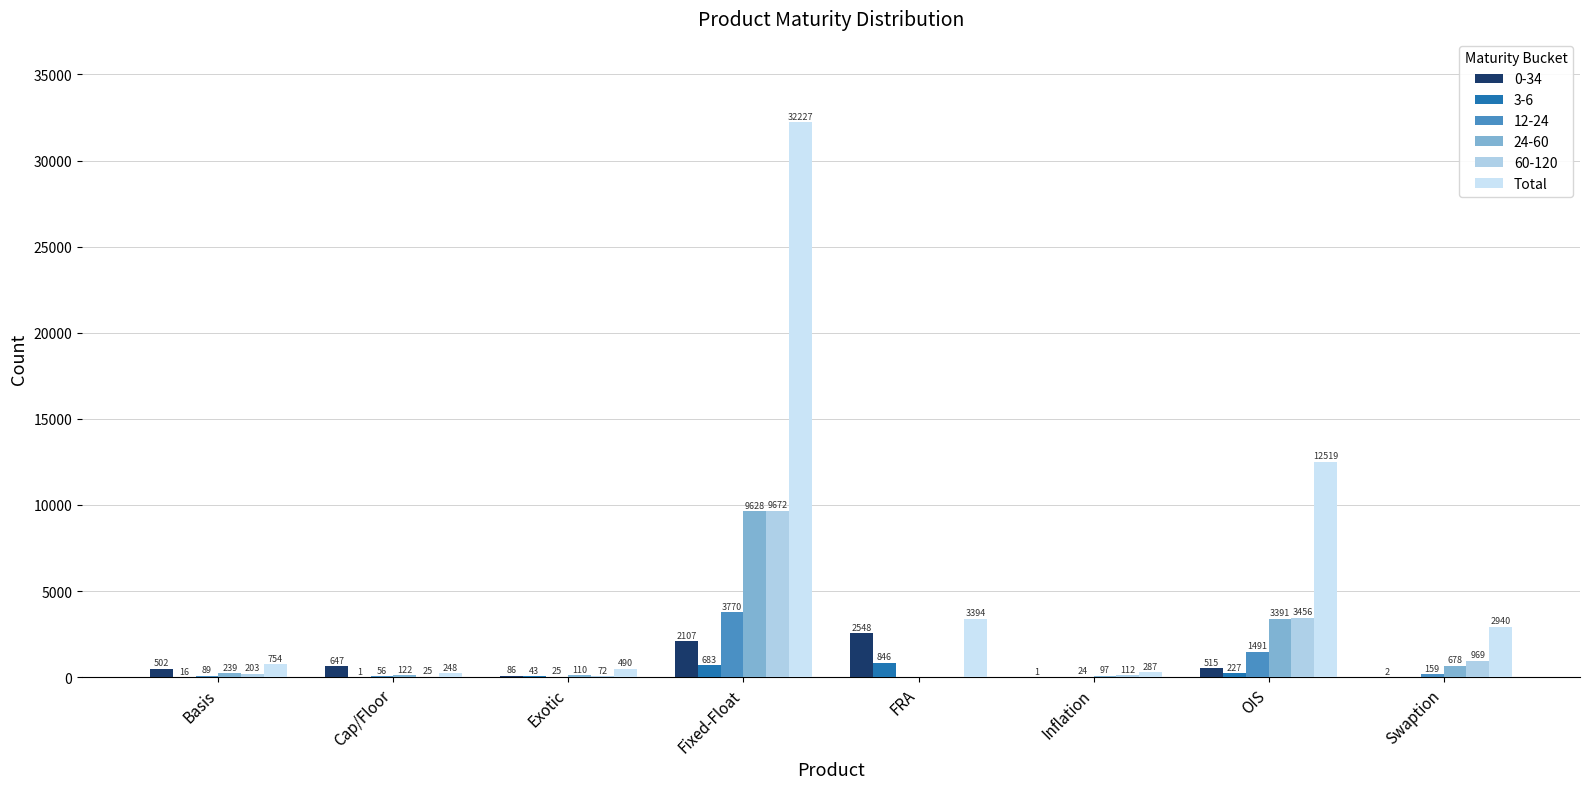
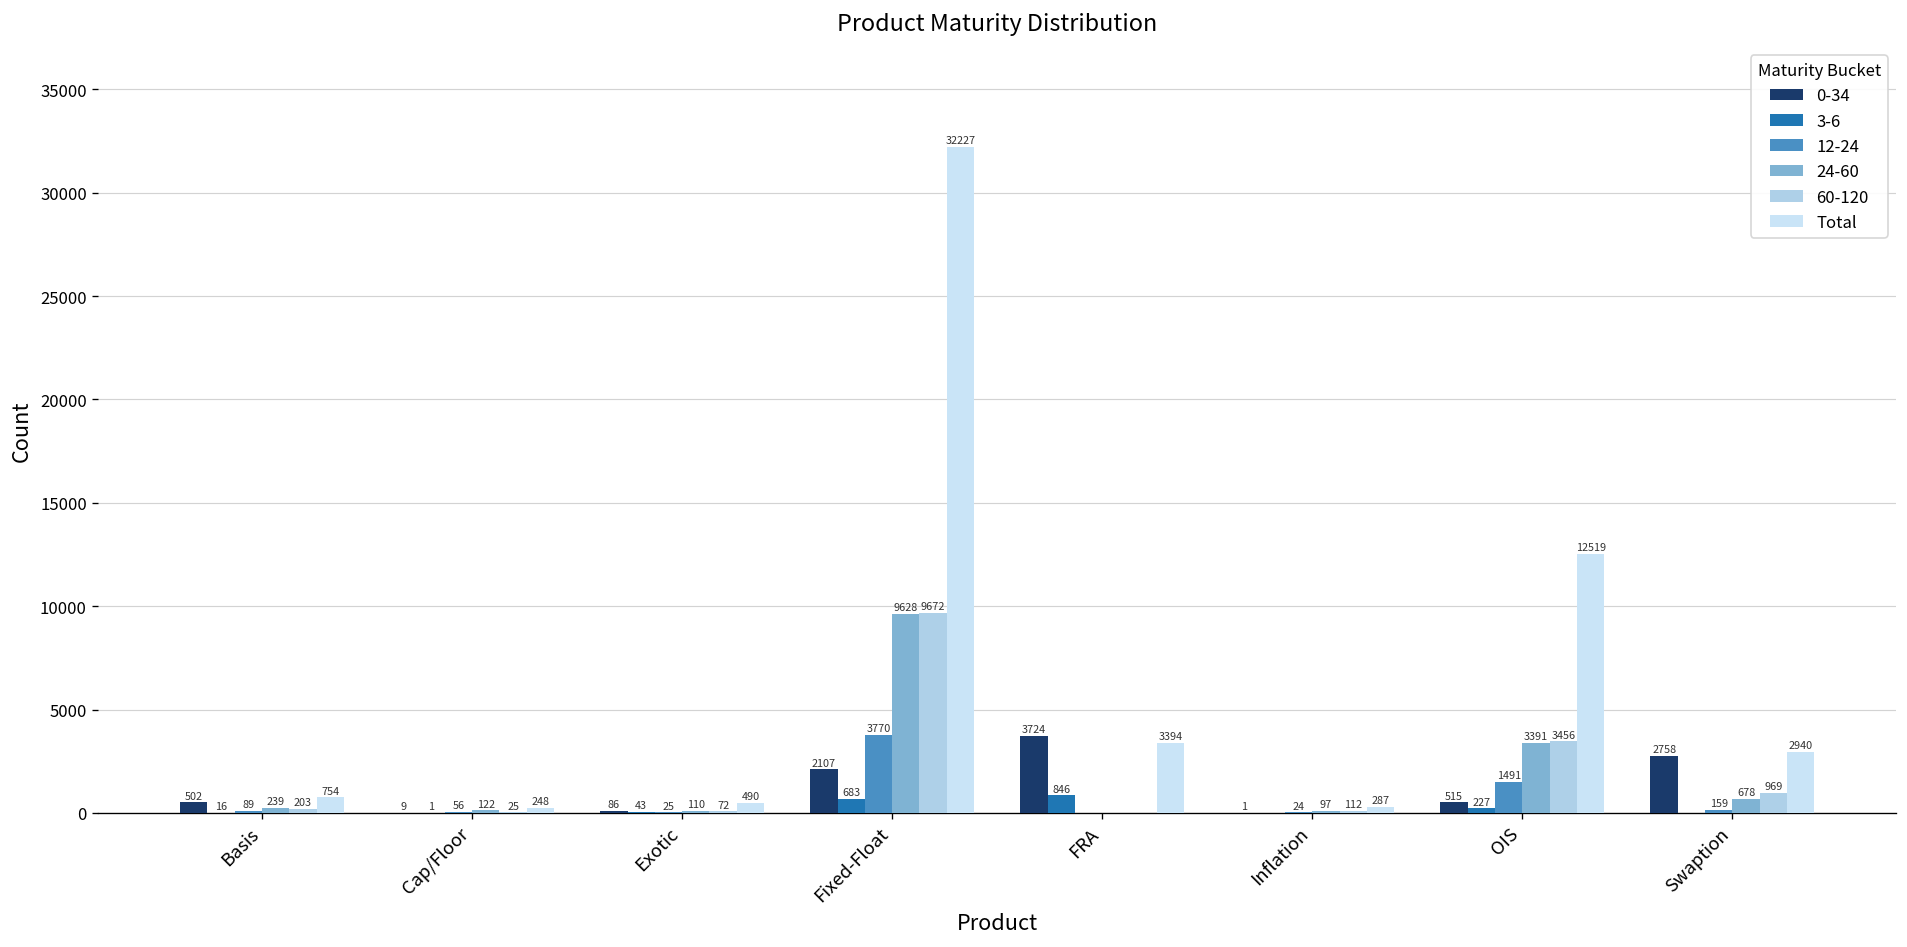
  {
    "0-34": {
      "Basis": 502,
-     "Cap/Floor": 647,
+     "Cap/Floor": 9,
      "Exotic": 86,
      "Fixed-Float": 2107,
-     "FRA": 2548,
+     "FRA": 3724,
      "Inflation": 1,
      "OIS": 515,
-     "Swaption": 2
+     "Swaption": 2758
    }
  }
